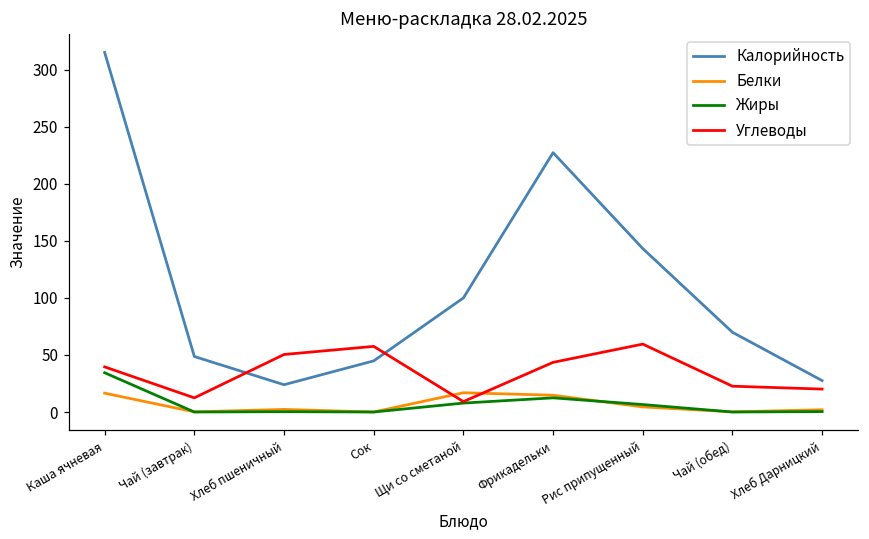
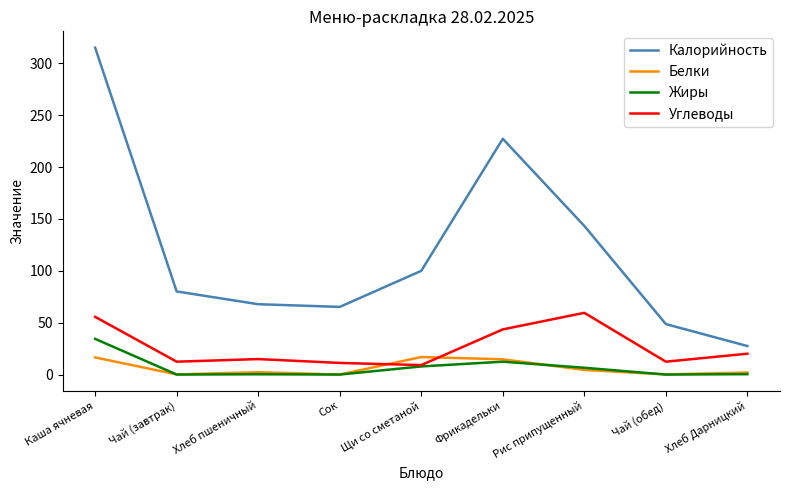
  {
    "Калорийность": {
      "Каша ячневая": 315,
-     "Чай (завтрак)": 49,
-     "Хлеб пшеничный": 24,
-     "Сок": 45,
+     "Чай (завтрак)": 80,
+     "Хлеб пшеничный": 68,
+     "Сок": 65,
      "Щи со сметаной": 100,
      "Фрикадельки": 227,
      "Рис припущенный": 143,
-     "Чай (обед)": 70,
+     "Чай (обед)": 49,
      "Хлеб Дарницкий": 28
    },
    "Белки": {
      "Каша ячневая": 17,
      "Щи со сметаной": 17
    },
    "Жиры": {
      "Каша ячневая": 34
    },
    "Углеводы": {
-     "Каша ячневая": 40,
+     "Каша ячневая": 56,
      "Чай (завтрак)": 12,
-     "Хлеб пшеничный": 50,
-     "Сок": 58,
+     "Хлеб пшеничный": 15,
+     "Сок": 11,
      "Фрикадельки": 44,
      "Рис припущенный": 60,
-     "Чай (обед)": 23,
+     "Чай (обед)": 12,
      "Хлеб Дарницкий": 20
    }
  }
